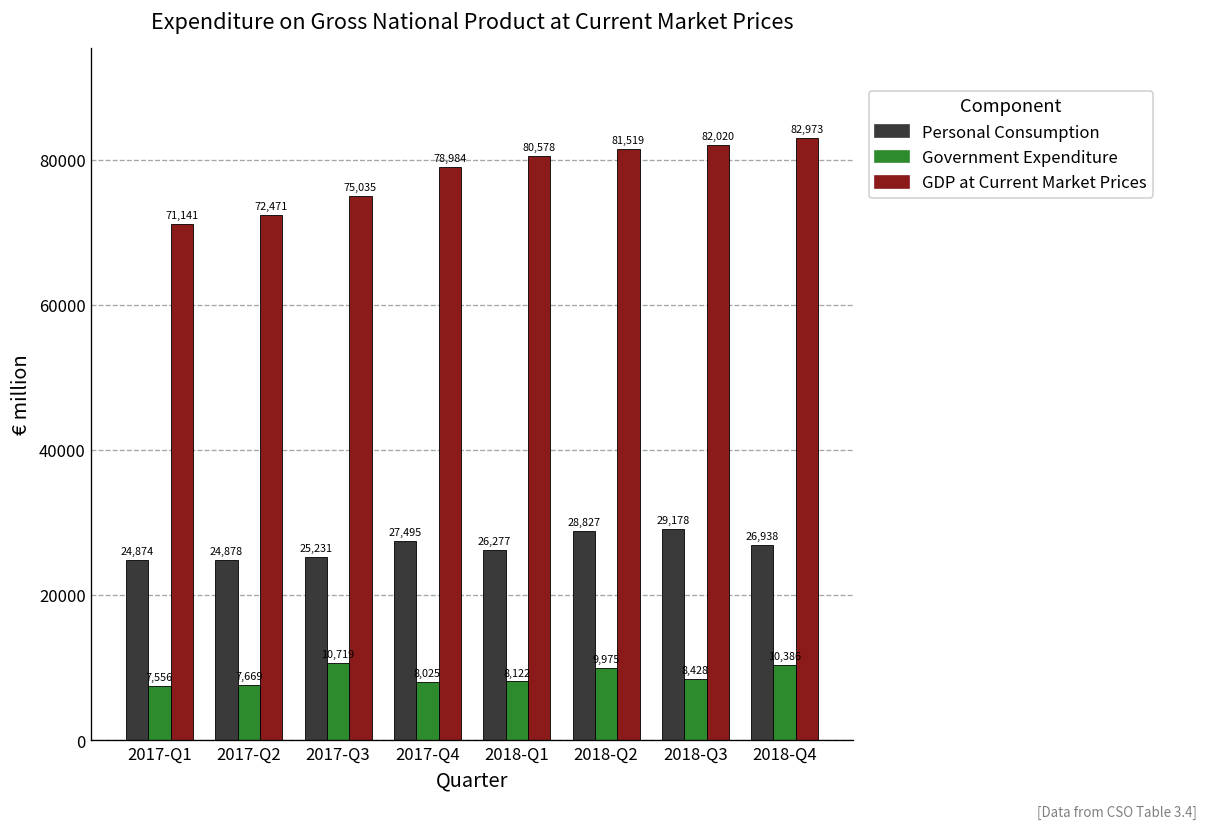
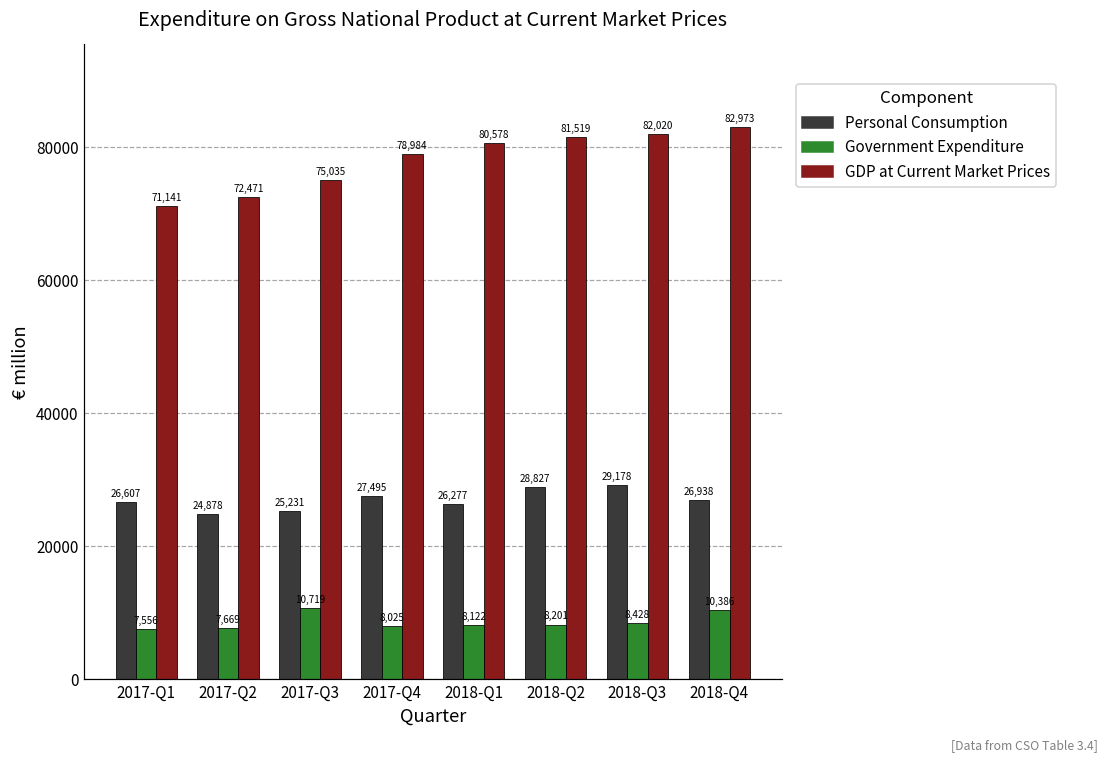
  {
    "Personal Consumption": {
-     "2017-Q1": "24,874",
+     "2017-Q1": "26,607",
      "2017-Q2": "24,878",
      "2017-Q3": "25,231",
      "2017-Q4": "27,495",
      "2018-Q1": "26,277",
      "2018-Q2": "28,827",
      "2018-Q3": "29,178",
      "2018-Q4": "26,938"
    },
    "Government Expenditure": {
      "2017-Q1": "7,556",
      "2017-Q2": "7,669",
      "2017-Q3": "10,719",
      "2017-Q4": "8,025",
      "2018-Q1": "8,122",
-     "2018-Q2": "9,975",
+     "2018-Q2": "8,201",
      "2018-Q3": "8,428",
      "2018-Q4": "10,386"
    },
    "GDP at Current Market Prices": {
      "2017-Q1": "71,141",
      "2017-Q2": "72,471",
      "2017-Q3": "75,035",
      "2017-Q4": "78,984",
      "2018-Q1": "80,578",
      "2018-Q2": "81,519",
      "2018-Q3": "82,020",
      "2018-Q4": "82,973"
    }
  }
